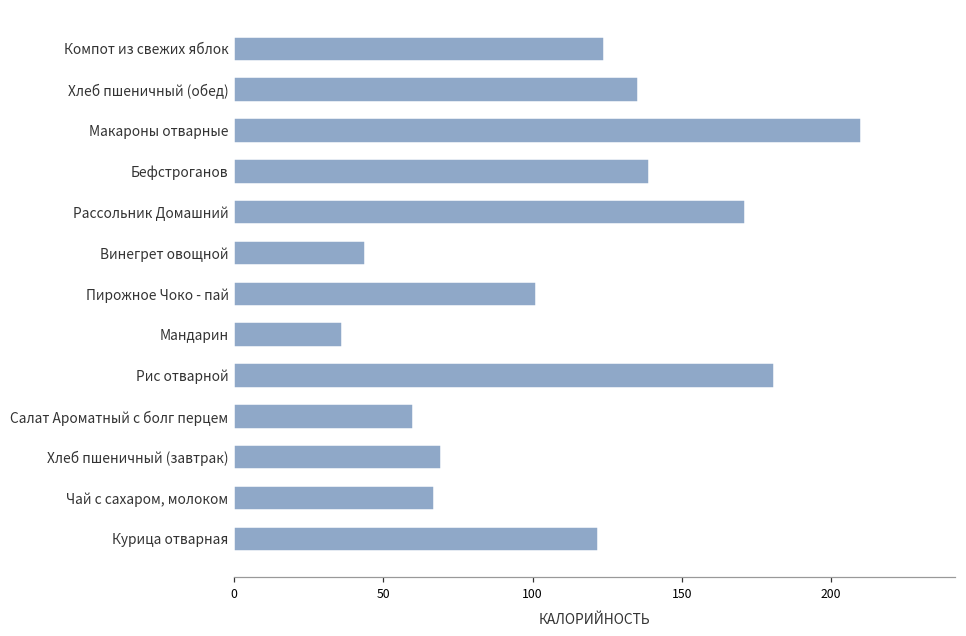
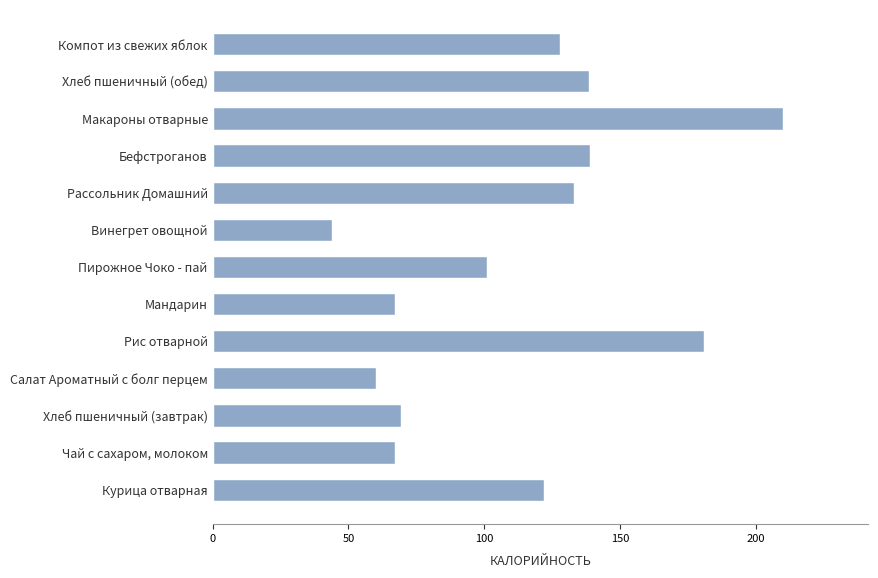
  {
-   "Компот из свежих яблок": 124,
-   "Хлеб пшеничный (обед)": 135,
+   "Компот из свежих яблок": 128,
+   "Хлеб пшеничный (обед)": 139,
    "Макароны отварные": 210,
    "Бефстроганов": 139,
-   "Рассольник Домашний": 171,
+   "Рассольник Домашний": 133,
    "Винегрет овощной": 44,
    "Пирожное Чоко - пай": 101,
-   "Мандарин": 36,
+   "Мандарин": 67,
    "Рис отварной": 181,
    "Салат Ароматный с болг перцем": 60,
    "Хлеб пшеничный (завтрак)": 69,
    "Чай с сахаром, молоком": 67,
    "Курица отварная": 122
  }
